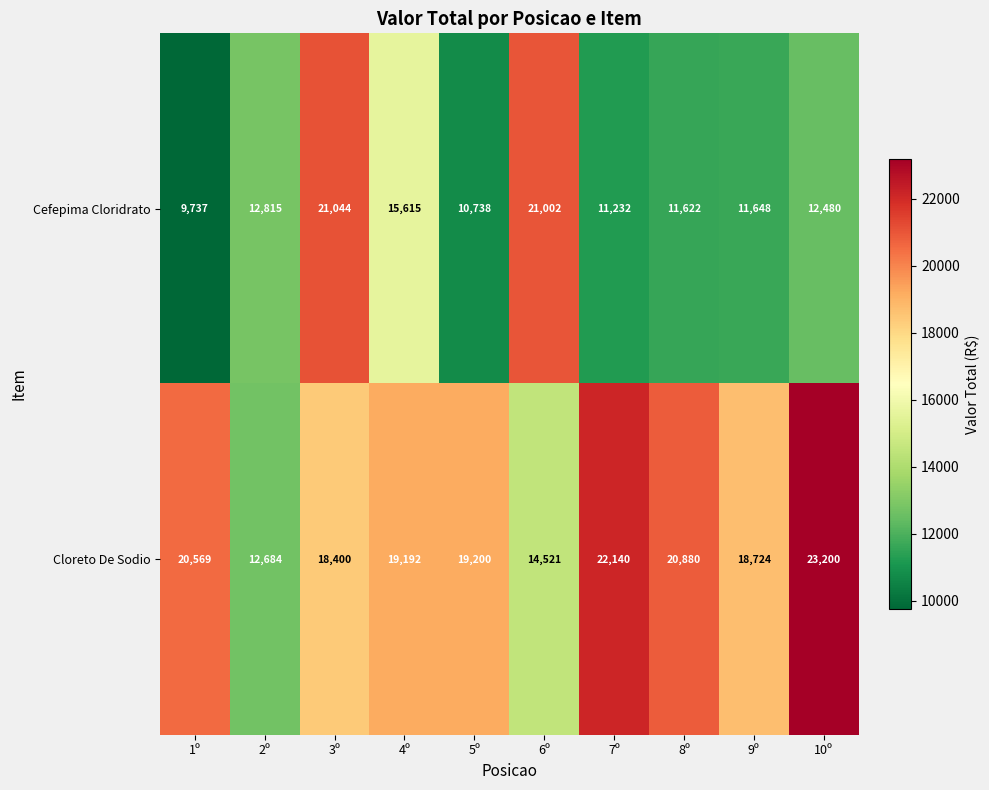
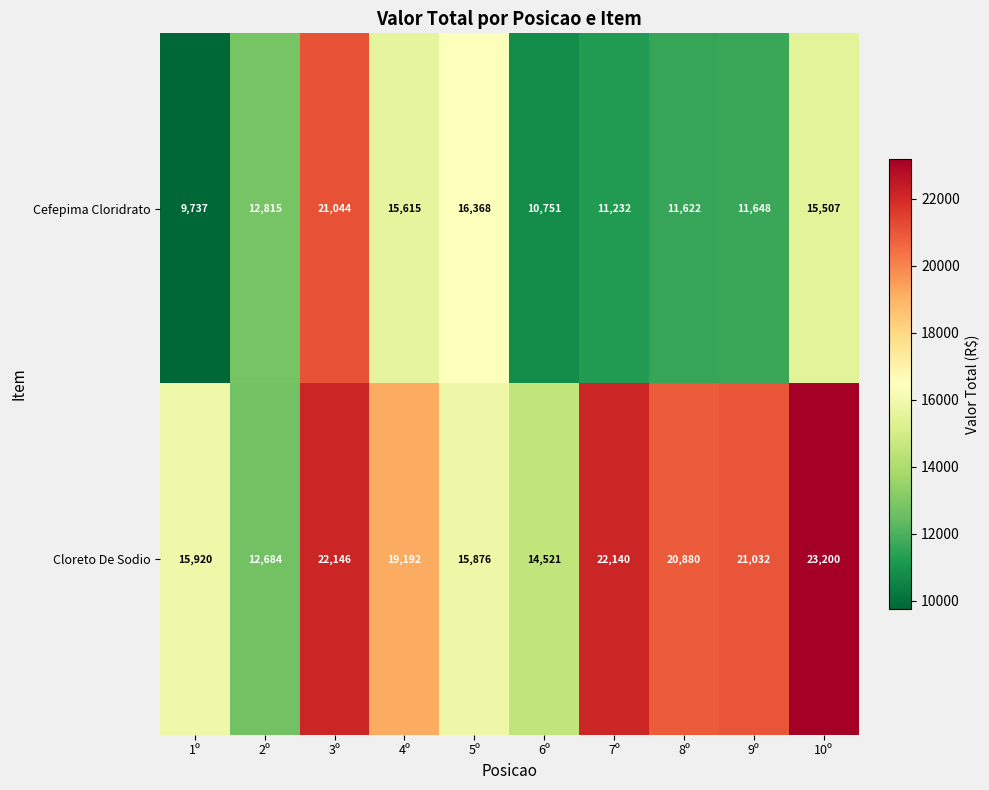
  {
    "Cefepima Cloridrato": {
      "1º": "9,737",
      "2º": "12,815",
      "3º": "21,044",
      "4º": "15,615",
-     "5º": "10,738",
-     "6º": "21,002",
+     "5º": "16,368",
+     "6º": "10,751",
      "7º": "11,232",
      "8º": "11,622",
      "9º": "11,648",
-     "10º": "12,480"
+     "10º": "15,507"
    },
    "Cloreto De Sodio": {
-     "1º": "20,569",
+     "1º": "15,920",
      "2º": "12,684",
-     "3º": "18,400",
+     "3º": "22,146",
      "4º": "19,192",
-     "5º": "19,200",
+     "5º": "15,876",
      "6º": "14,521",
      "7º": "22,140",
      "8º": "20,880",
-     "9º": "18,724",
+     "9º": "21,032",
      "10º": "23,200"
    }
  }
